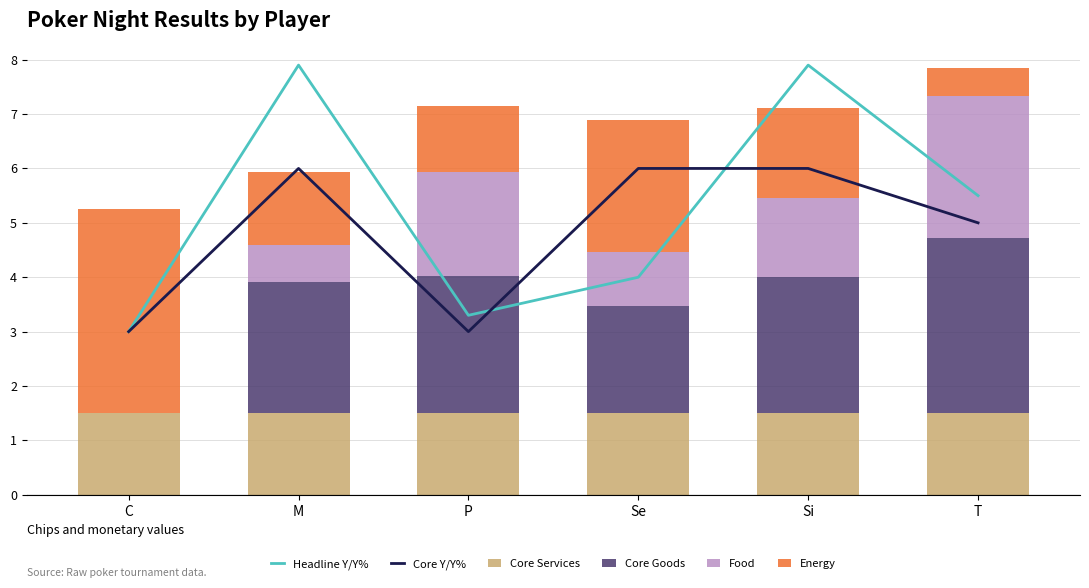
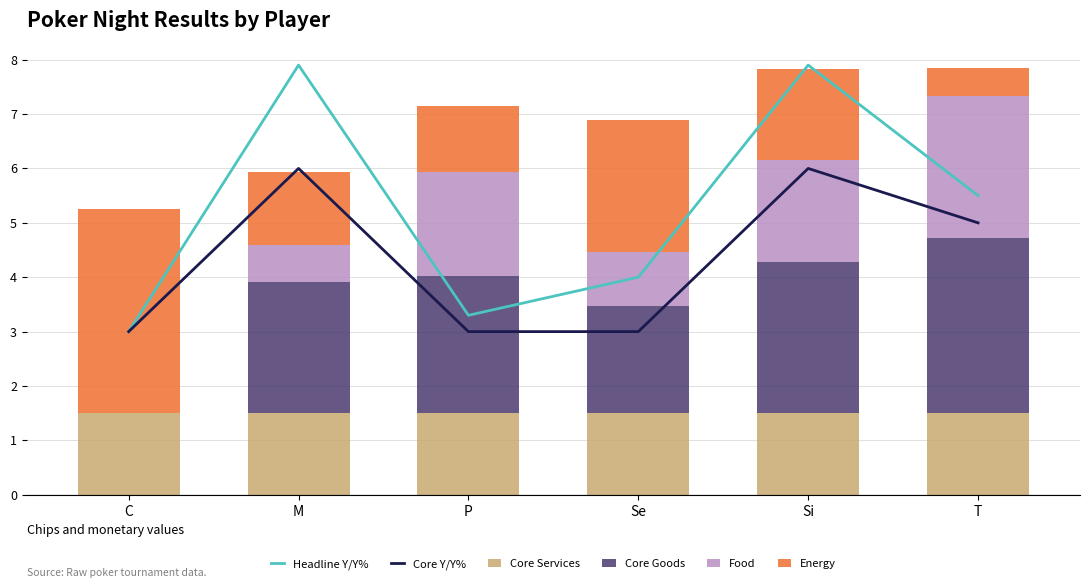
  {
    "Core Services": {
      "C": 1.5,
      "M": 1.5,
      "P": 1.5,
      "Se": 1.5,
      "Si": 1.5,
      "T": 1.5
    },
    "Headline Y/Y%": {
      "M": 7.9,
      "P": 3.3,
      "Se": 4.0,
      "Si": 7.9,
      "T": 5.5
    },
    "Core Goods": {
      "C": 0.0,
      "M": 2.4,
      "P": 2.5,
      "Se": 2.0,
-     "Si": 2.5,
+     "Si": 2.8,
      "T": 3.2
    },
    "Core Y/Y%": {
      "M": 6,
      "P": 3,
-     "Se": 6,
+     "Se": 3,
      "Si": 6,
      "T": 5
    },
    "Food": {
      "C": 0.0,
      "M": 0.7,
      "P": 1.9,
      "Se": 1.0,
-     "Si": 1.4,
+     "Si": 1.9,
      "T": 2.6
    },
    "Energy": {
      "C": 3.8,
      "M": 1.3,
      "P": 1.2,
      "Se": 2.4,
      "Si": 1.7,
      "T": 0.5
    }
  }
